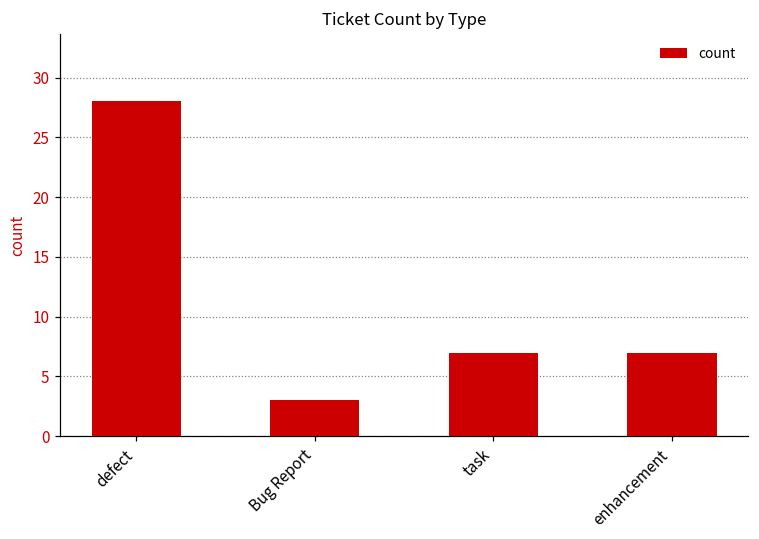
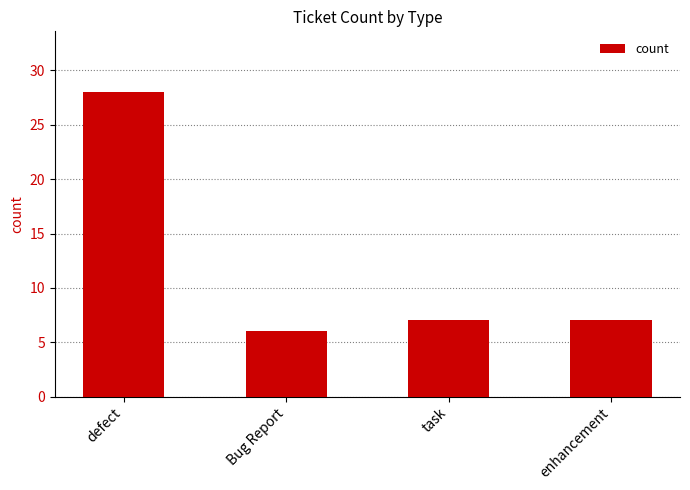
  {
    "defect": 28,
-   "Bug Report": 3,
+   "Bug Report": 6,
    "task": 7,
    "enhancement": 7
  }
